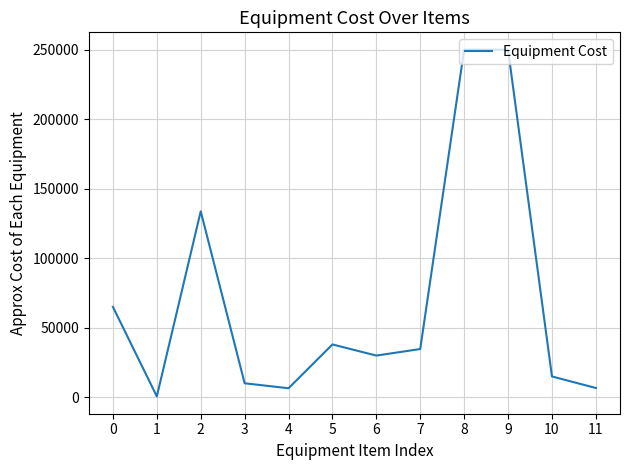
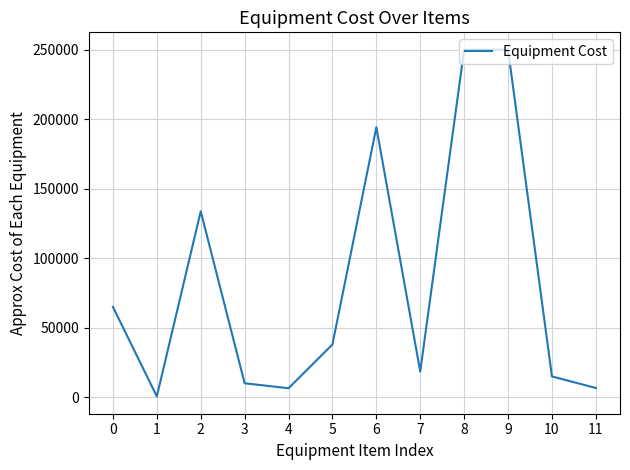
  {
    "0": 65000,
    "1": 1000,
    "2": 134000,
    "3": 10000,
    "4": 7000,
    "5": 38000,
-   "6": 30000,
-   "7": 35000,
+   "6": 194000,
+   "7": 19000,
    "10": 15000,
    "11": 7000
  }
